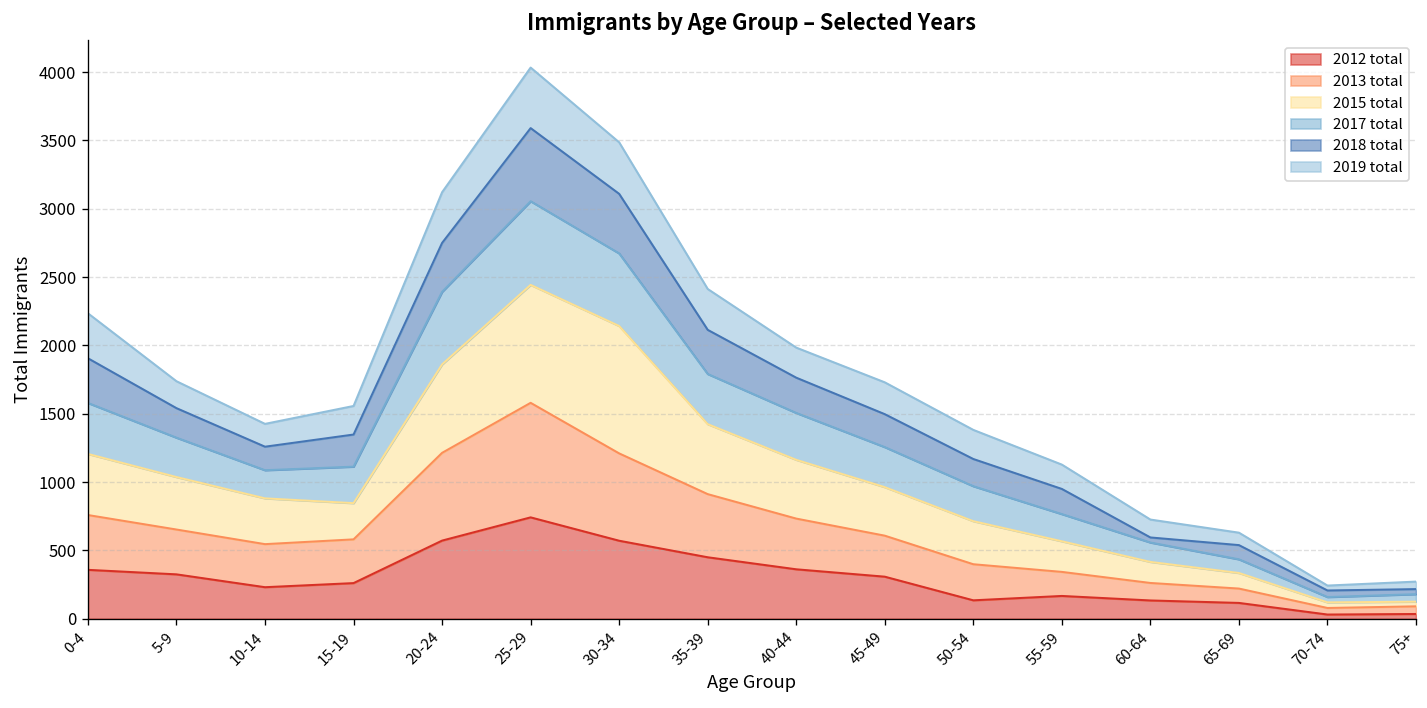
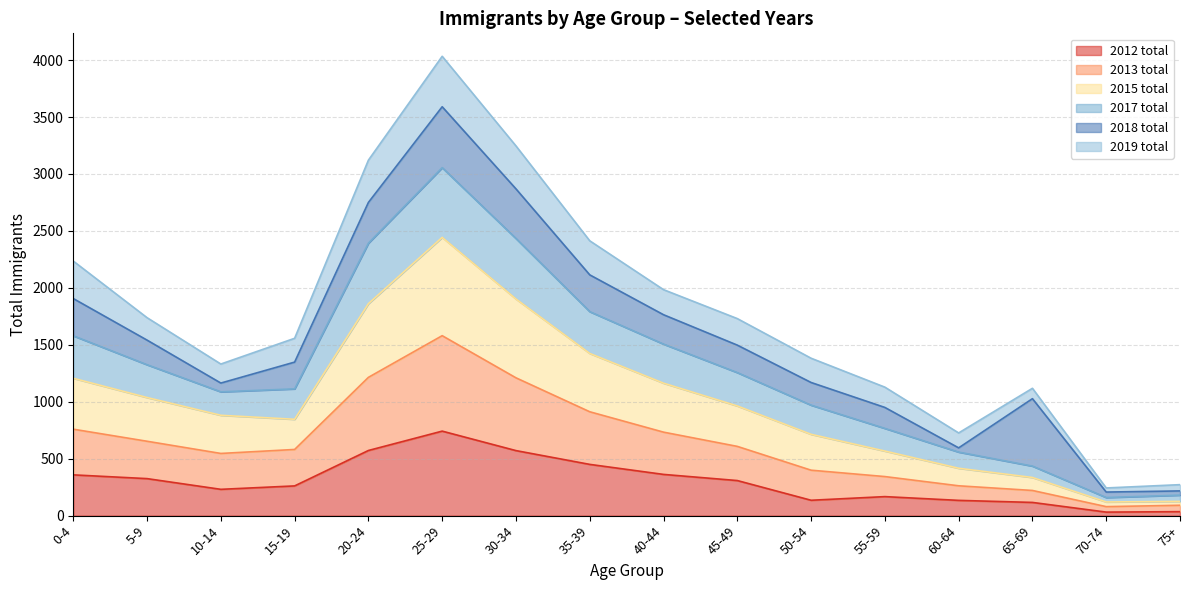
  {
    "2012 total": {
      "0-4": 360,
      "5-9": 330,
      "10-14": 230,
      "15-19": 260,
      "20-24": 570,
      "25-29": 740,
      "30-34": 570,
      "35-39": 450,
      "40-44": 360,
      "45-49": 310,
      "50-54": 140,
      "55-59": 170,
      "60-64": 130,
      "65-69": 120,
      "70-74": 30,
      "75+": 40
    },
    "2013 total": {
      "0-4": 400,
      "5-9": 330,
      "10-14": 320,
      "15-19": 320,
      "20-24": 640,
      "25-29": 840,
      "30-34": 640,
      "35-39": 460,
      "40-44": 370,
      "45-49": 300,
      "50-54": 260,
      "55-59": 180,
      "60-64": 130,
      "65-69": 110,
      "70-74": 50,
      "75+": 60
    },
    "2015 total": {
      "0-4": 450,
      "5-9": 380,
      "10-14": 340,
      "15-19": 270,
      "20-24": 650,
      "25-29": 860,
-     "30-34": 930,
+     "30-34": 690,
      "35-39": 510,
      "40-44": 430,
      "45-49": 360,
      "50-54": 320,
      "55-59": 220,
      "60-64": 150,
      "65-69": 110,
      "70-74": 40,
      "75+": 30
    },
    "2018 total": {
      "0-4": 330,
      "5-9": 220,
-     "10-14": 170,
+     "10-14": 80,
      "15-19": 240,
      "20-24": 360,
      "25-29": 540,
      "30-34": 440,
      "35-39": 320,
      "40-44": 260,
      "45-49": 240,
      "50-54": 200,
      "55-59": 180,
      "60-64": 40,
-     "65-69": 100,
+     "65-69": 590,
      "70-74": 50,
      "75+": 40
    }
  }
